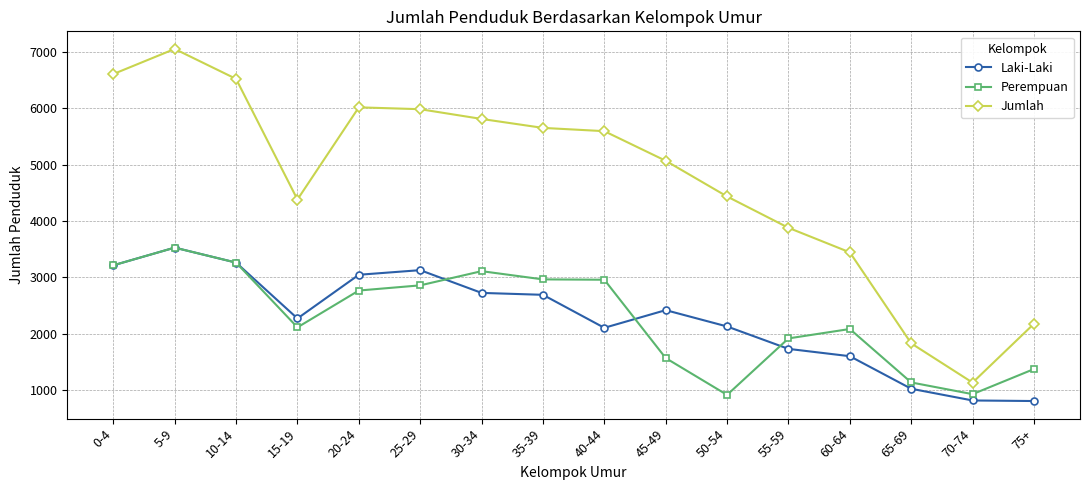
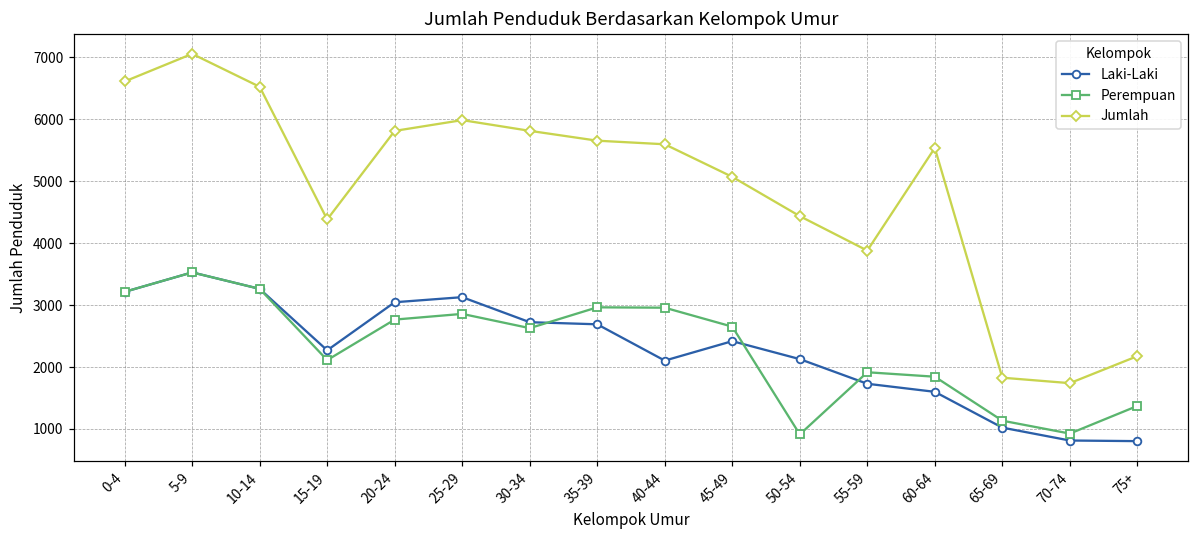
  {
    "Laki-Laki": {
      "15-19": 2300,
      "20-24": 3000,
      "25-29": 3100,
      "30-34": 2700,
      "35-39": 2700,
      "40-44": 2100,
      "45-49": 2400,
      "50-54": 2100,
      "55-59": 1700,
      "60-64": 1600,
      "65-69": 1000,
      "70-74": 800,
      "75+": 800
    },
    "Perempuan": {
      "15-19": 2100,
      "20-24": 2800,
      "25-29": 2900,
-     "30-34": 3100,
+     "30-34": 2600,
      "35-39": 3000,
      "40-44": 3000,
-     "45-49": 1600,
+     "45-49": 2700,
      "50-54": 900,
      "55-59": 1900,
-     "60-64": 2100,
+     "60-64": 1800,
      "65-69": 1100,
      "70-74": 900,
      "75+": 1400
    },
    "Jumlah": {
      "0-4": 6600,
      "5-9": 7100,
      "10-14": 6500,
      "15-19": 4400,
-     "20-24": 6000,
+     "20-24": 5800,
      "25-29": 6000,
      "30-34": 5800,
      "35-39": 5700,
      "40-44": 5600,
      "45-49": 5100,
      "50-54": 4400,
      "55-59": 3900,
-     "60-64": 3400,
+     "60-64": 5500,
      "65-69": 1800,
-     "70-74": 1100,
+     "70-74": 1700,
      "75+": 2200
    }
  }
